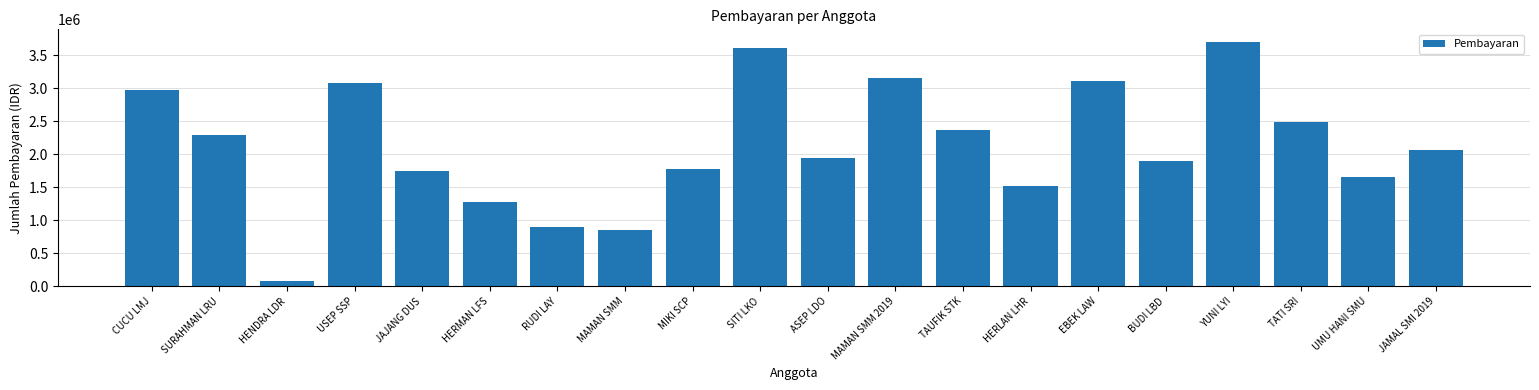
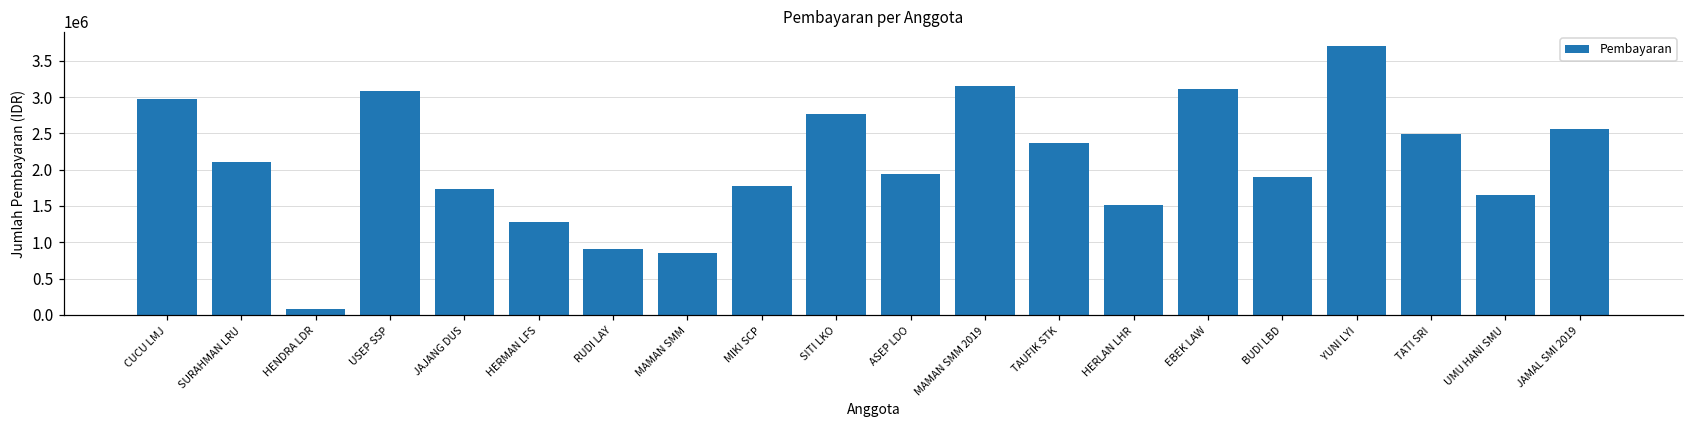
  {
    "CUCU LMJ": 3000000,
-   "SURAHMAN LRU": 2300000,
+   "SURAHMAN LRU": 2100000,
    "HENDRA LDR": 100000,
    "USEP SSP": 3100000,
    "JAJANG DUS": 1700000,
    "HERMAN LFS": 1300000,
    "RUDI LAY": 900000,
    "MAMAN SMM": 900000,
    "MIKI SCP": 1800000,
-   "SITI LKO": 3600000,
+   "SITI LKO": 2800000,
    "ASEP LDO": 1900000,
    "MAMAN SMM 2019": 3200000,
    "TAUFIK STK": 2400000,
    "HERLAN LHR": 1500000,
    "EBEK LAW": 3100000,
    "BUDI LBD": 1900000,
    "YUNI LYI": 3700000,
    "TATI SRI": 2500000,
    "UMU HANI SMU": 1700000,
-   "JAMAL SMI 2019": 2100000
+   "JAMAL SMI 2019": 2600000
  }
